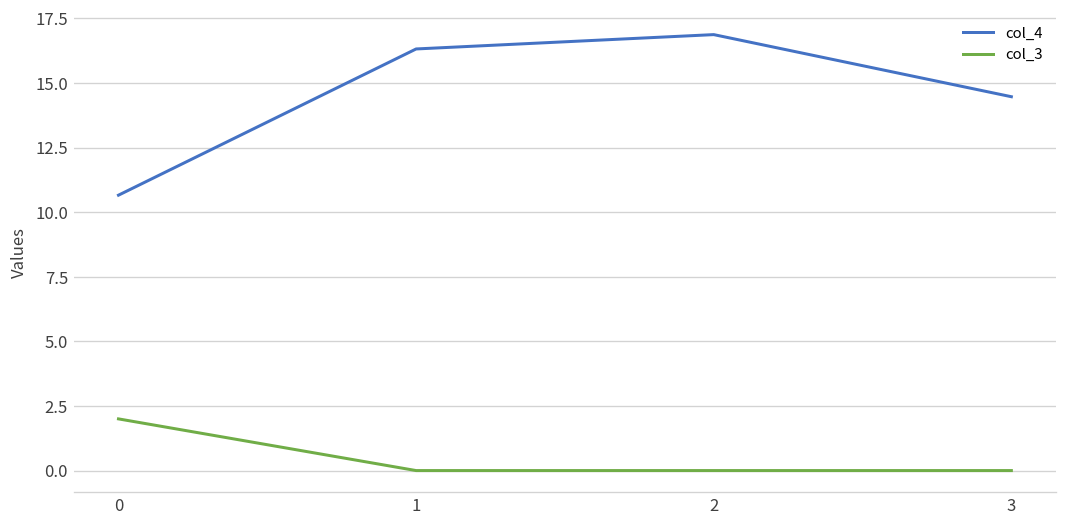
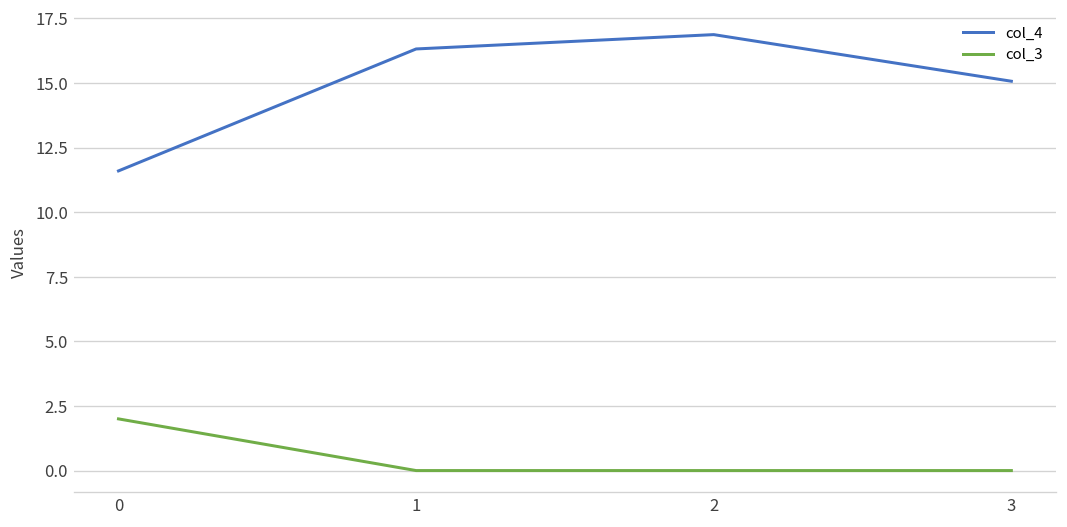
  {
    "col_4": {
-     "0": 10.7,
+     "0": 11.6,
      "1": 16.3,
      "2": 16.9,
-     "3": 14.5
+     "3": 15.1
    },
    "col_3": {
      "0": 2.0,
      "1": 0.0,
      "2": 0.0,
      "3": 0.0
    }
  }
